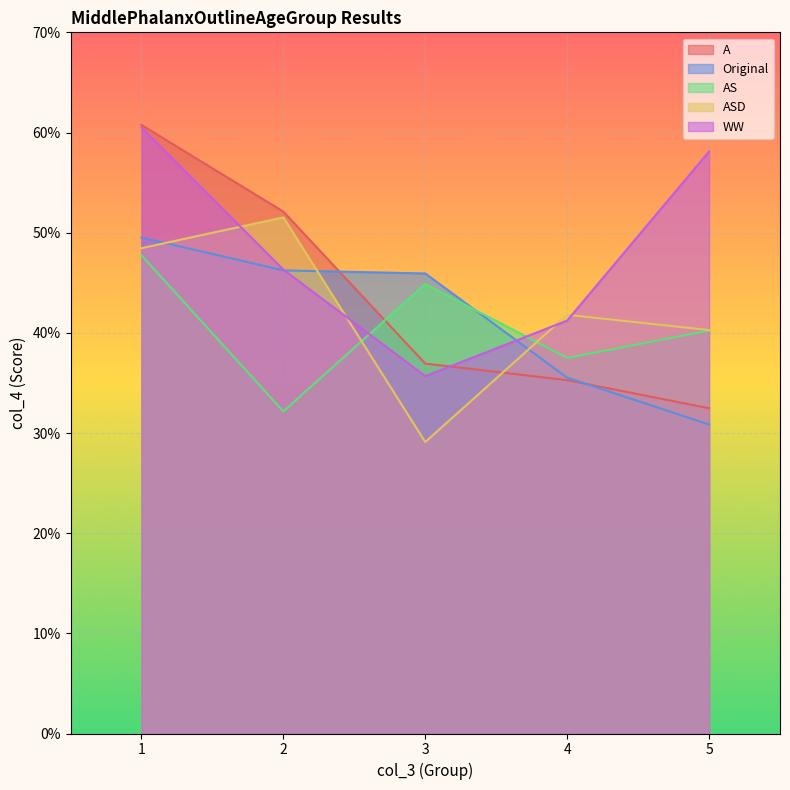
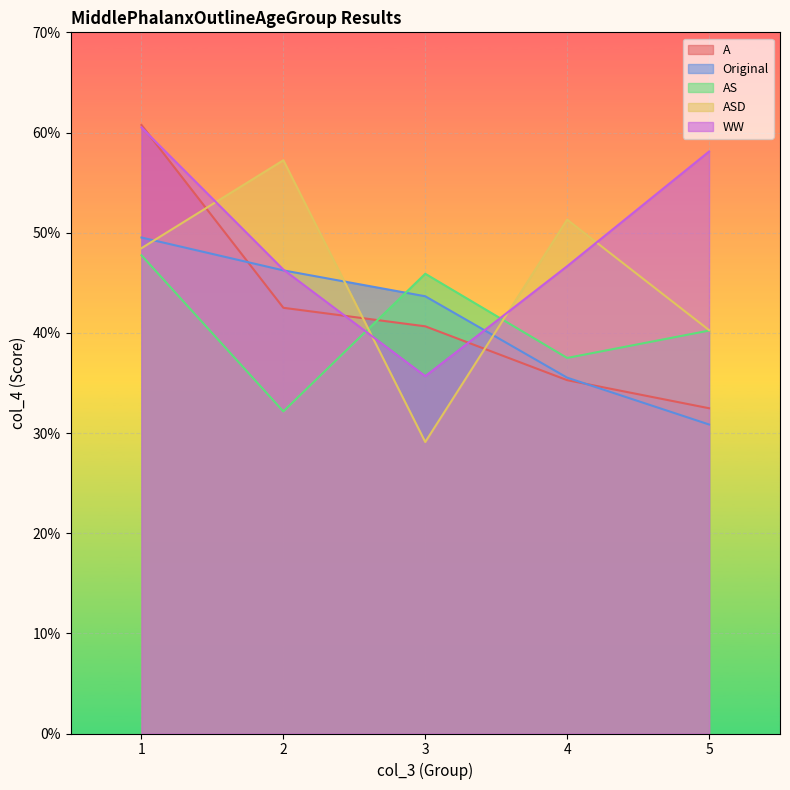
  {
    "A": {
-     "2": "52.1%",
-     "3": "36.9%",
+     "2": "42.5%",
+     "3": "40.7%",
      "5": "32.5%"
    },
    "Original": {
      "1": "49.5%",
-     "3": "45.9%",
+     "3": "43.7%",
      "5": "30.9%"
    },
    "AS": {
      "1": "47.7%",
      "2": "32.2%",
-     "3": "44.9%",
+     "3": "45.9%",
      "4": "37.5%"
    },
    "ASD": {
      "1": "48.5%",
-     "2": "51.5%",
+     "2": "57.2%",
      "3": "29.1%",
-     "4": "41.8%"
+     "4": "51.3%"
    },
    "WW": {
      "3": "35.7%",
-     "4": "41.2%",
+     "4": "46.7%",
      "5": "58.1%"
    }
  }
